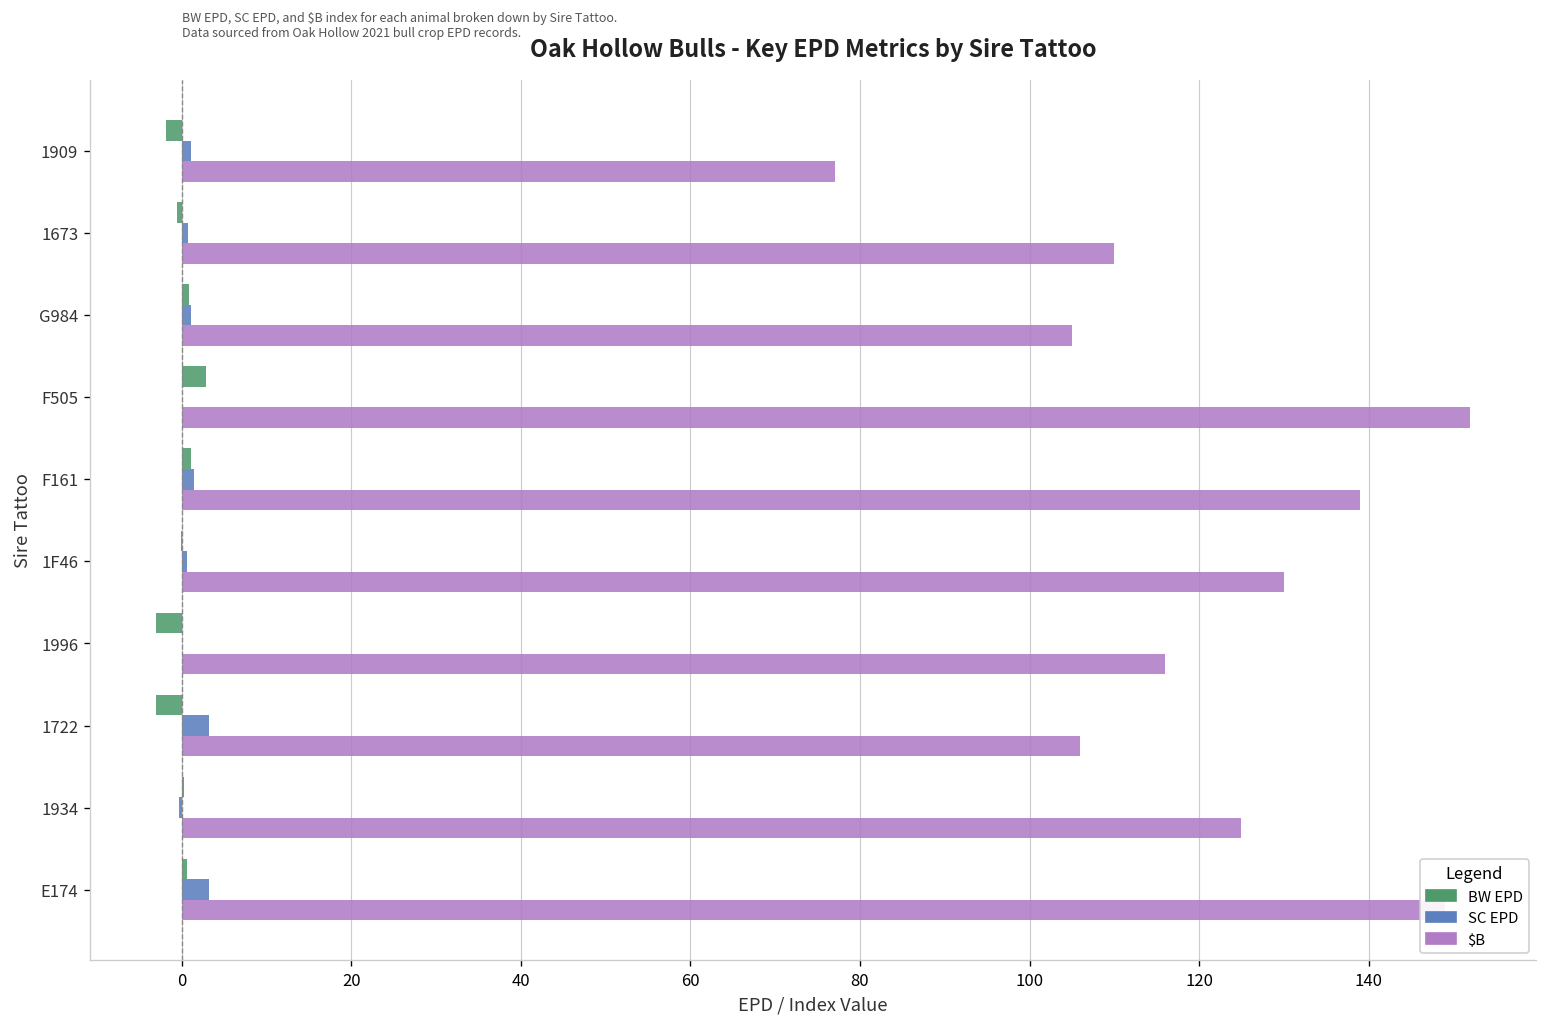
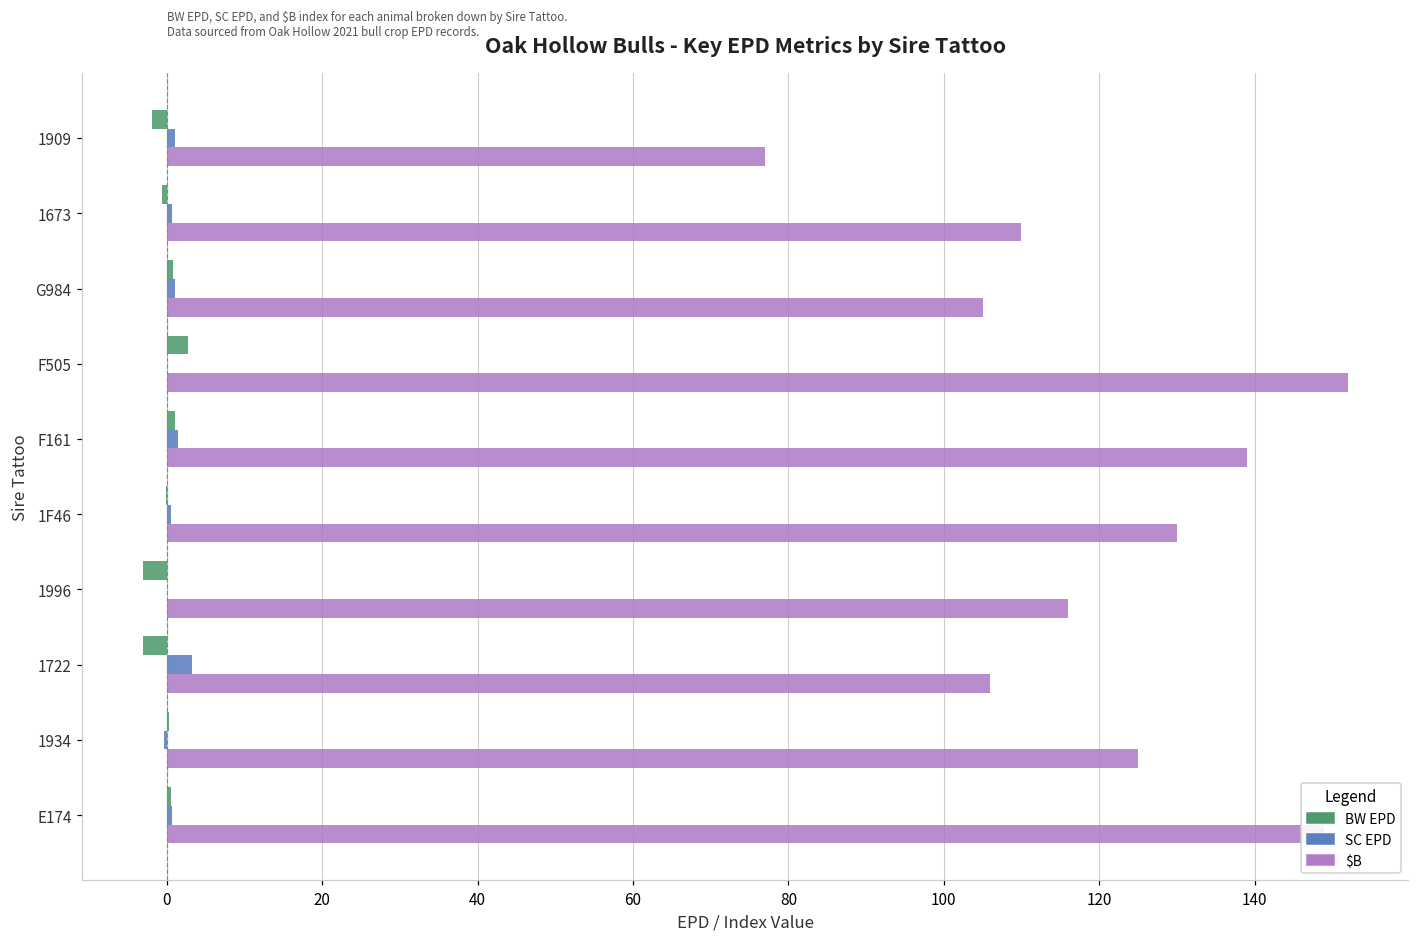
  {
    "BW EPD": {
      "1909": -2,
      "1673": -1,
      "G984": 1,
      "F505": 3,
      "F161": 1,
      "1996": -3,
      "1722": -3,
      "E174": 1
    },
    "SC EPD": {
      "1909": 1,
      "1673": 1,
      "G984": 1,
      "F161": 1,
      "1F46": 1,
      "1722": 3,
-     "E174": 3
+     "E174": 1
    },
    "$B": {
      "1909": 77,
      "1673": 110,
      "G984": 105,
      "F505": 152,
      "F161": 139,
      "1F46": 130,
      "1996": 116,
      "1722": 106,
      "1934": 125
    }
  }
